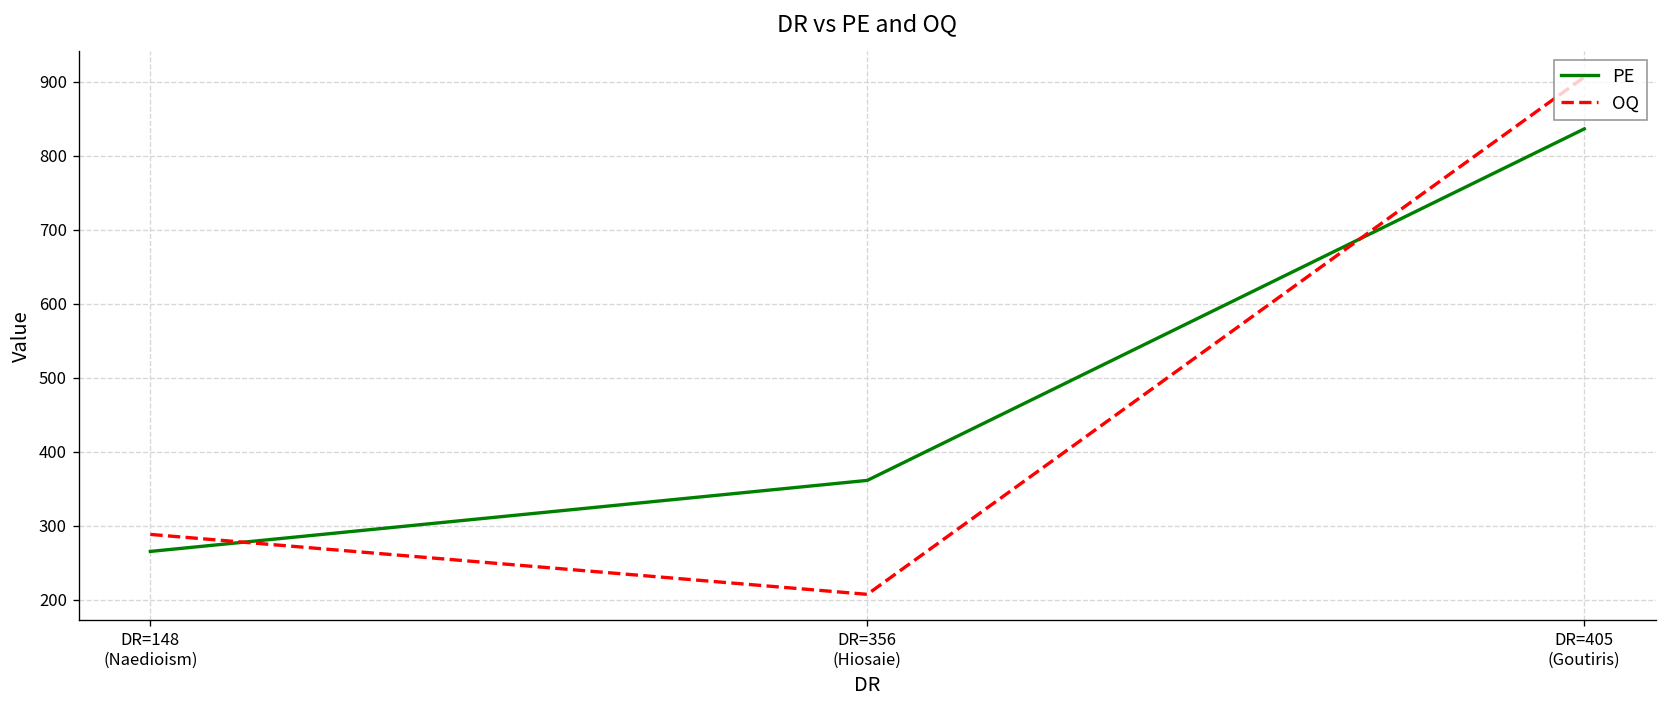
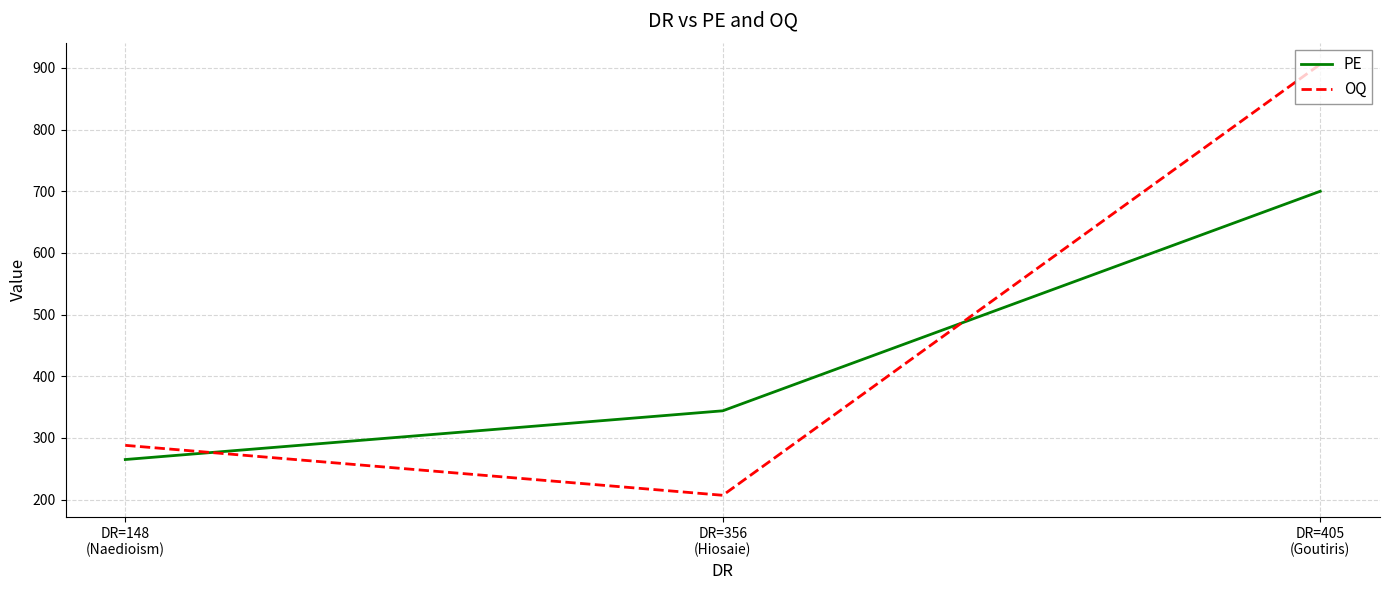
  {
    "PE": {
      "DR=148 (Naedioism)": 270,
-     "DR=356 (Hiosaie)": 360,
-     "DR=405 (Goutiris)": 840
+     "DR=356 (Hiosaie)": 340,
+     "DR=405 (Goutiris)": 700
    },
    "OQ": {
      "DR=148 (Naedioism)": 290,
      "DR=356 (Hiosaie)": 210
    }
  }
